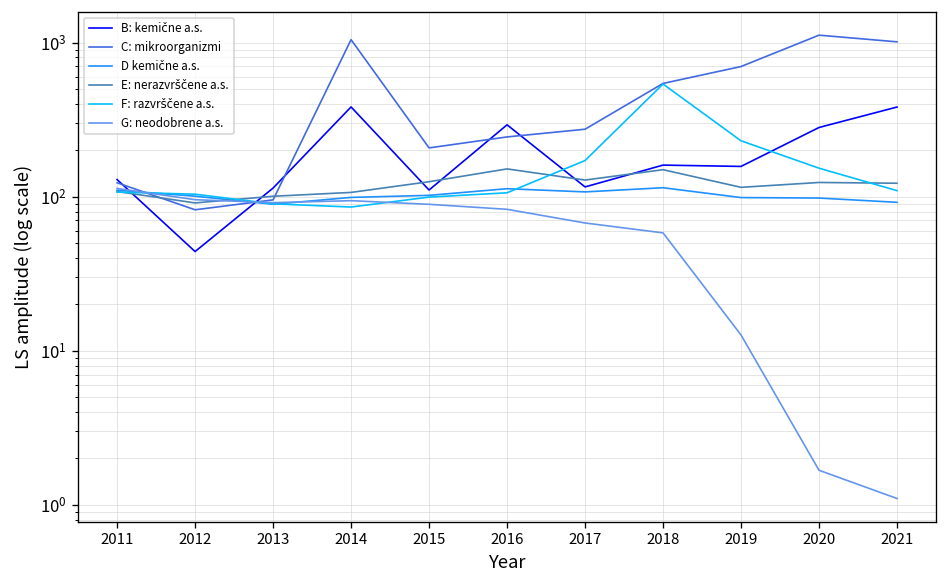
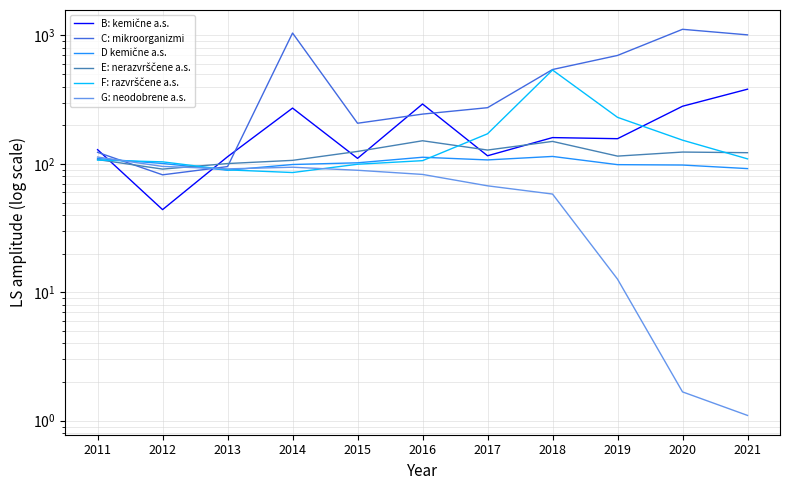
  {
    "B: kemične a.s.": {
      "2011": 130,
      "2012": 44,
      "2013": 110,
-     "2014": 380,
+     "2014": 270,
      "2015": 110,
      "2016": 290,
      "2017": 120,
      "2018": 160,
      "2019": 160,
      "2020": 280,
      "2021": 380
    }
  }
